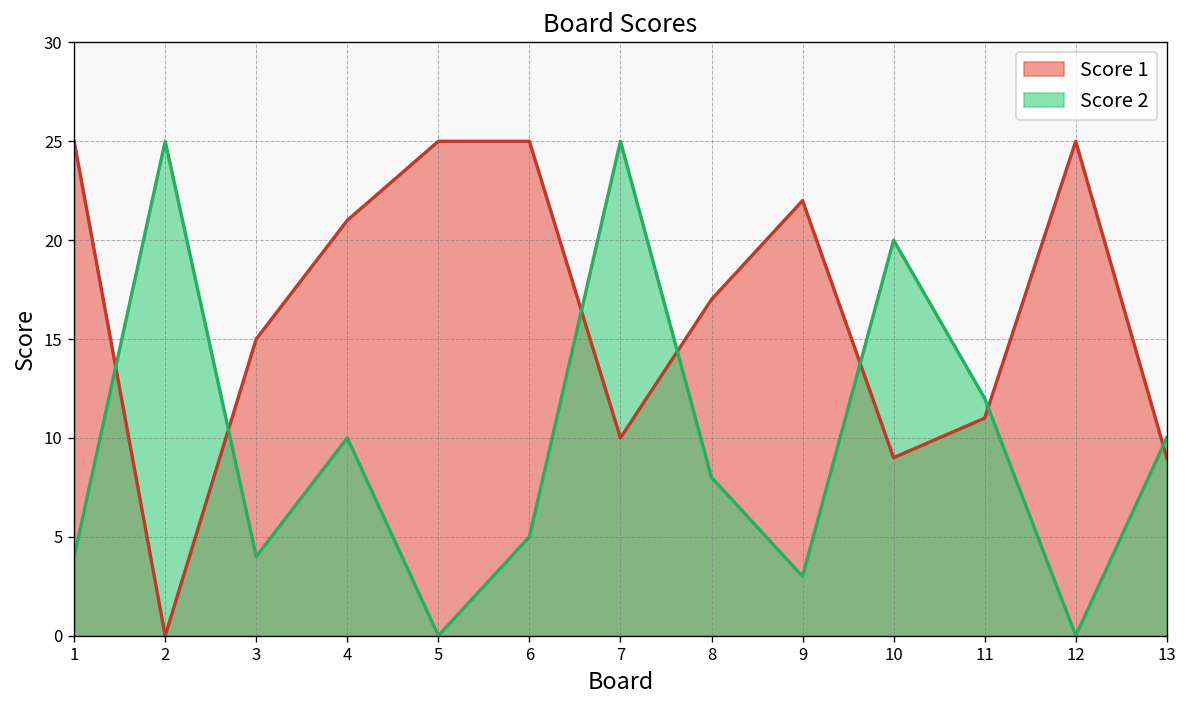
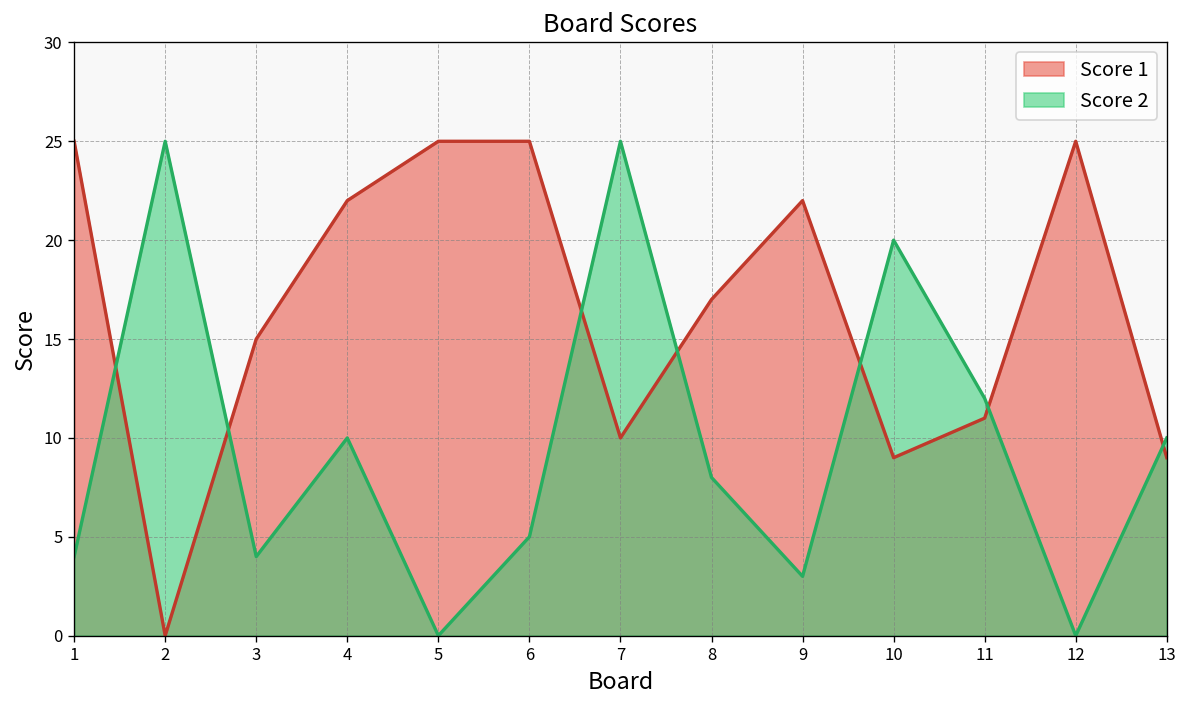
  {
    "Score 1": {
      "1": 25,
      "2": 0,
      "3": 15,
-     "4": 21,
+     "4": 22,
      "5": 25,
      "6": 25,
      "7": 10,
      "8": 17,
      "9": 22,
      "10": 9,
      "11": 11,
      "12": 25,
      "13": 9
    },
    "Score 2": {
      "1": 4,
      "2": 25,
      "3": 4,
      "4": 10,
      "5": 0,
      "6": 5,
      "7": 25,
      "8": 8,
      "9": 3,
      "10": 20,
      "11": 12,
      "12": 0,
      "13": 10
    }
  }
